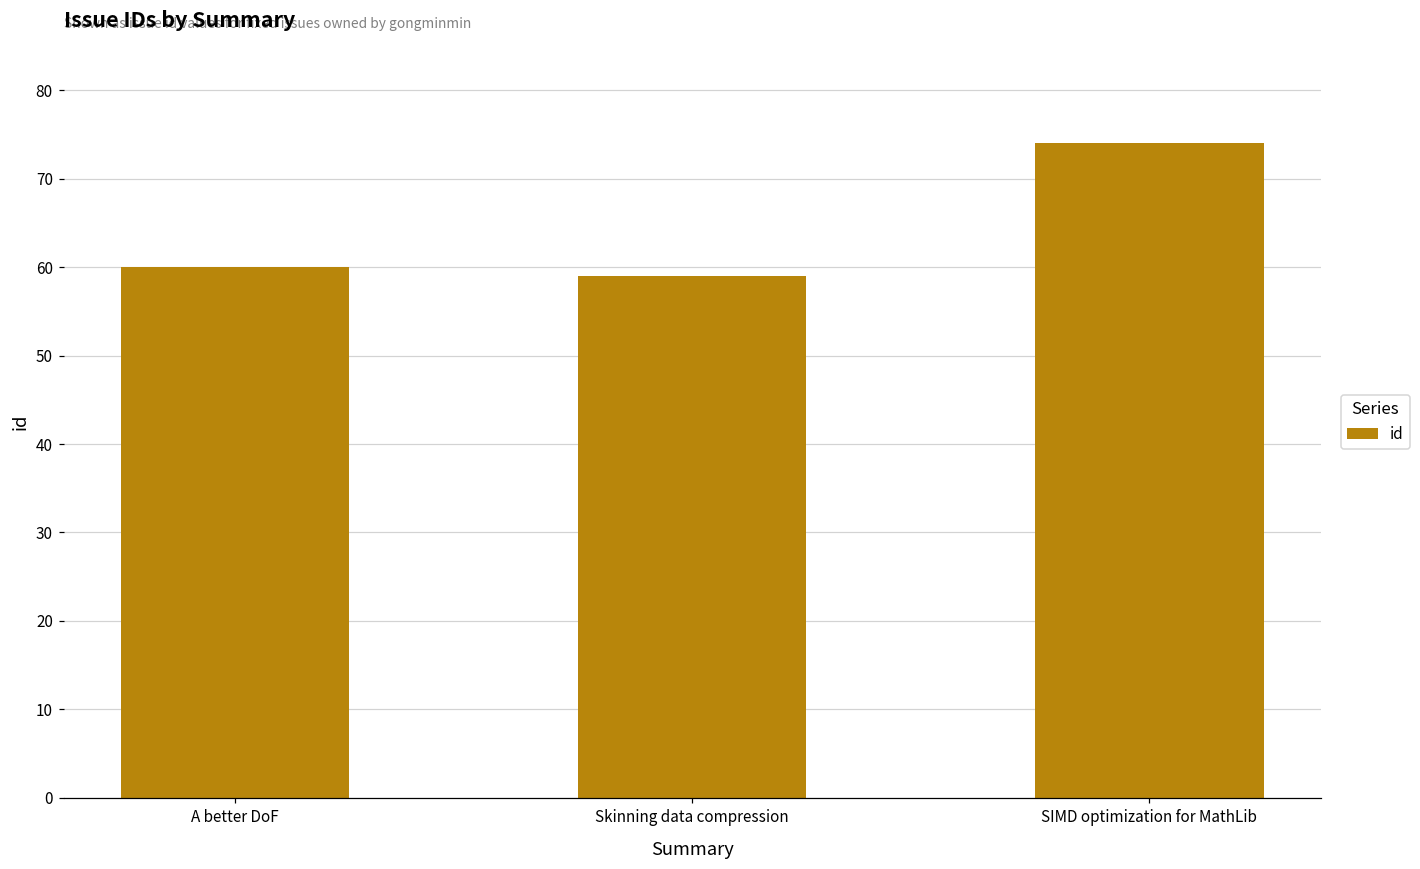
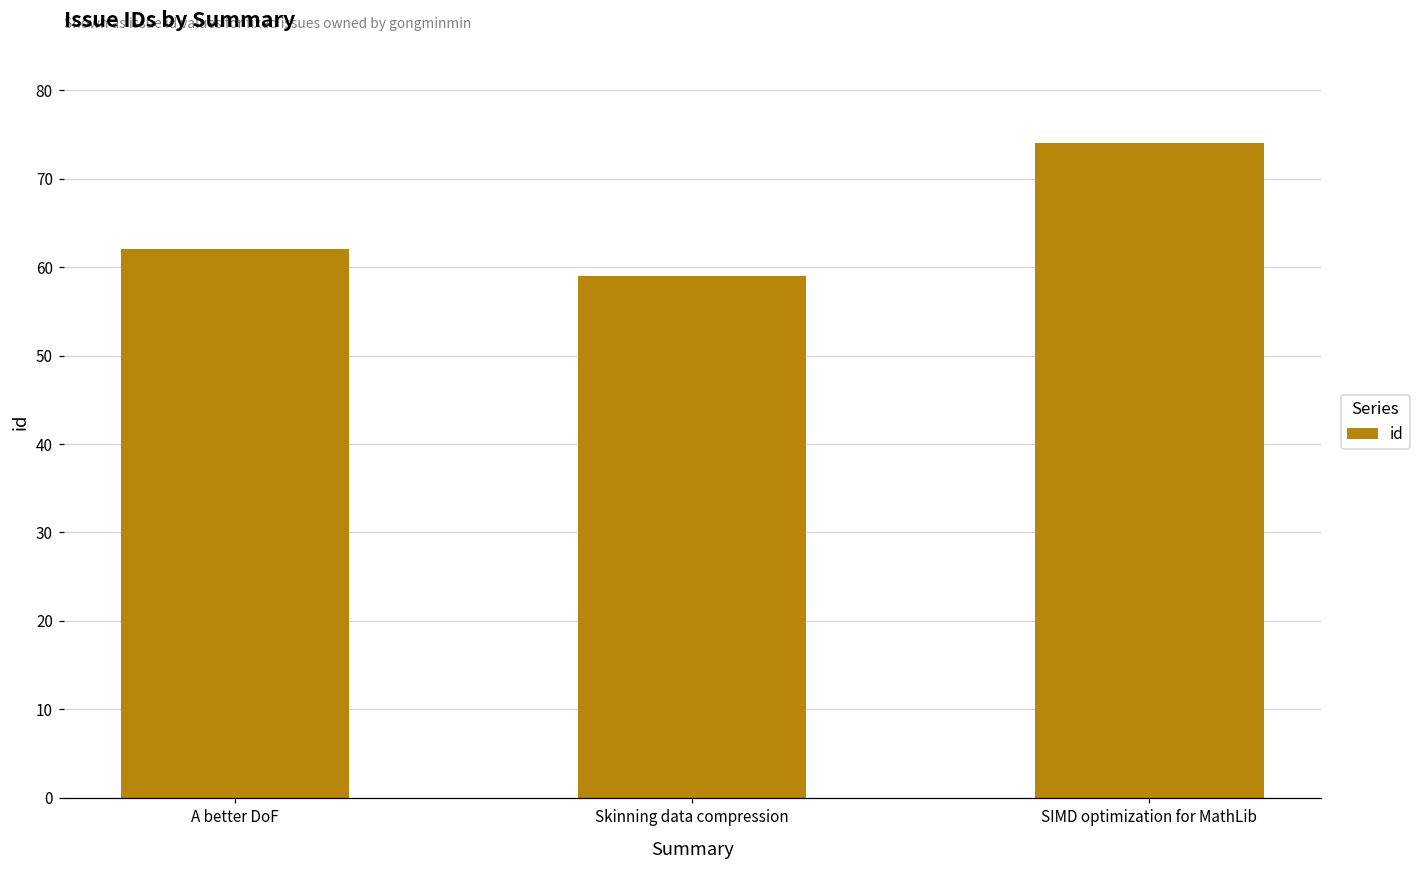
  {
-   "A better DoF": 60,
+   "A better DoF": 62,
    "Skinning data compression": 59,
    "SIMD optimization for MathLib": 74
  }
